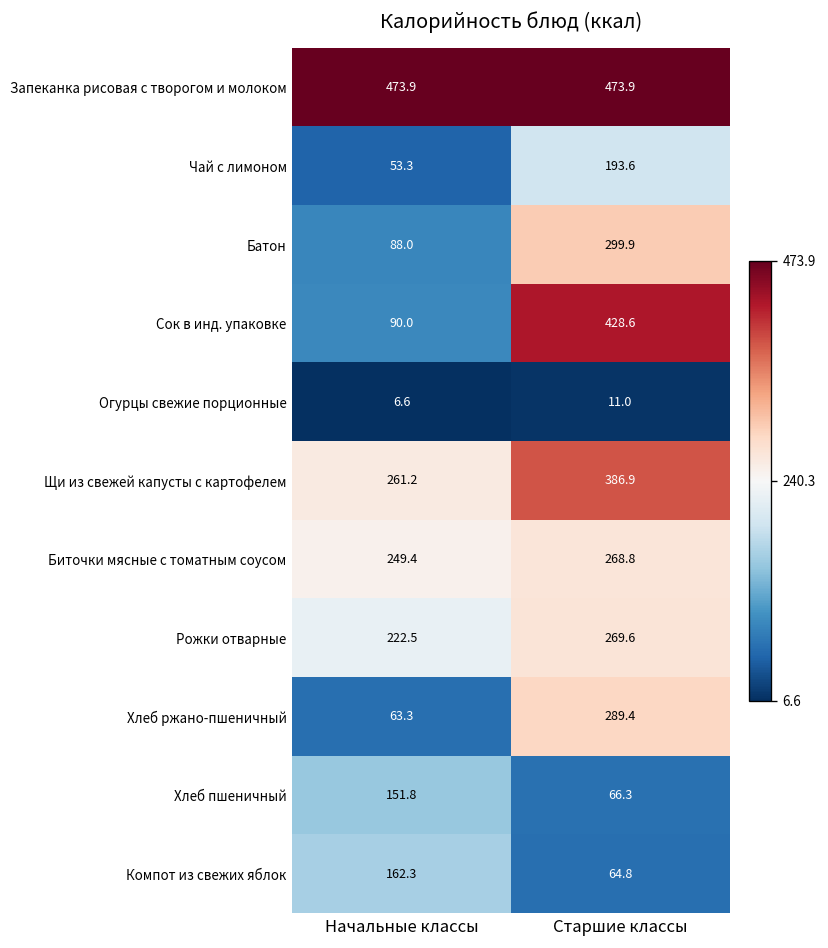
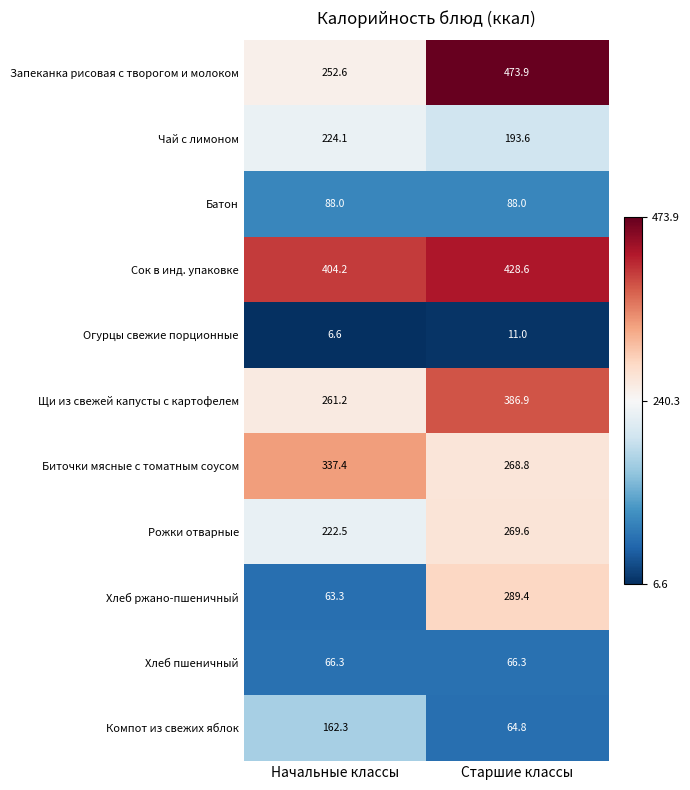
  {
    "Запеканка рисовая с творогом и молоком": {
-     "Начальные классы": 473.9,
+     "Начальные классы": 252.6,
      "Старшие классы": 473.9
    },
    "Чай с лимоном": {
-     "Начальные классы": 53.3,
+     "Начальные классы": 224.1,
      "Старшие классы": 193.6
    },
    "Батон": {
      "Начальные классы": 88.0,
-     "Старшие классы": 299.9
+     "Старшие классы": 88.0
    },
    "Сок в инд. упаковке": {
-     "Начальные классы": 90.0,
+     "Начальные классы": 404.2,
      "Старшие классы": 428.6
    },
    "Огурцы свежие порционные": {
      "Начальные классы": 6.6,
      "Старшие классы": 11.0
    },
    "Щи из свежей капусты с картофелем": {
      "Начальные классы": 261.2,
      "Старшие классы": 386.9
    },
    "Биточки мясные с томатным соусом": {
-     "Начальные классы": 249.4,
+     "Начальные классы": 337.4,
      "Старшие классы": 268.8
    },
    "Рожки отварные": {
      "Начальные классы": 222.5,
      "Старшие классы": 269.6
    },
    "Хлеб ржано-пшеничный": {
      "Начальные классы": 63.3,
      "Старшие классы": 289.4
    },
    "Хлеб пшеничный": {
-     "Начальные классы": 151.8,
+     "Начальные классы": 66.3,
      "Старшие классы": 66.3
    },
    "Компот из свежих яблок": {
      "Начальные классы": 162.3,
      "Старшие классы": 64.8
    }
  }
